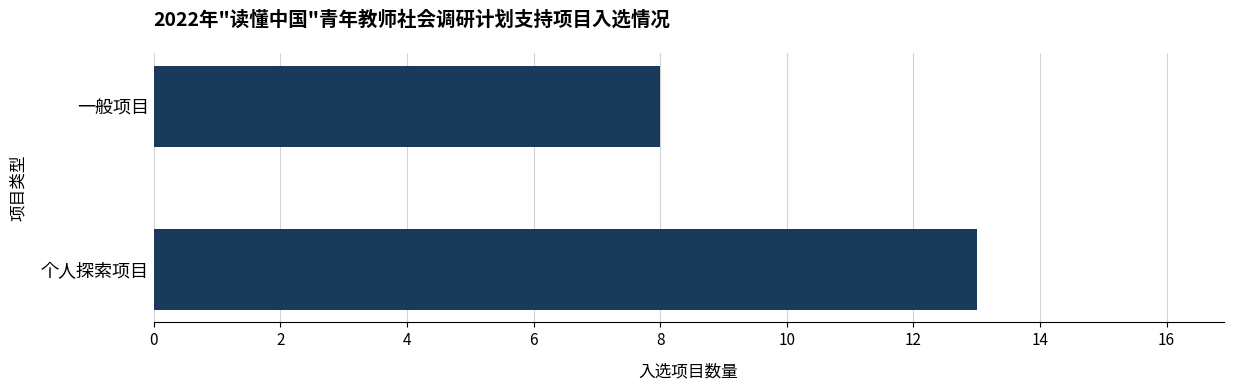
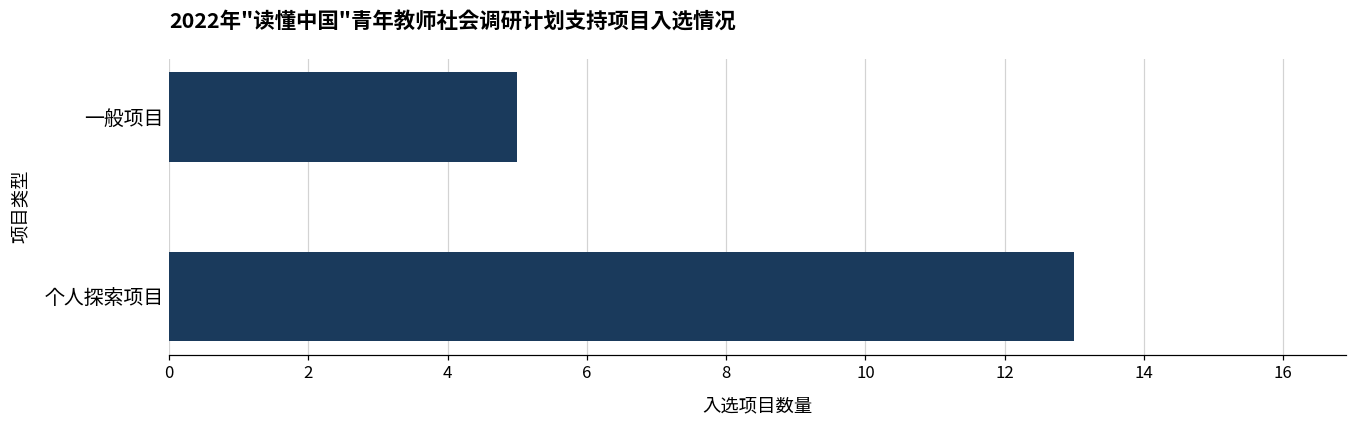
  {
-   "一般项目": 8,
+   "一般项目": 5,
    "个人探索项目": 13
  }
